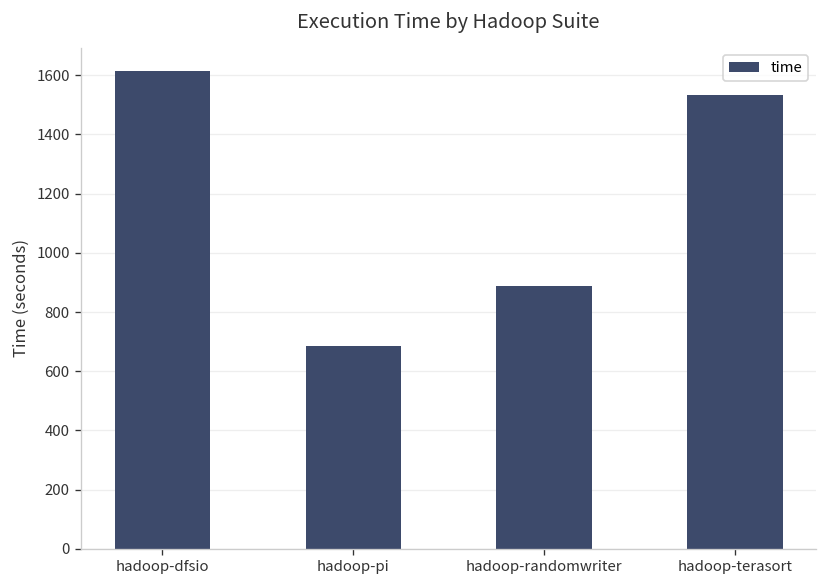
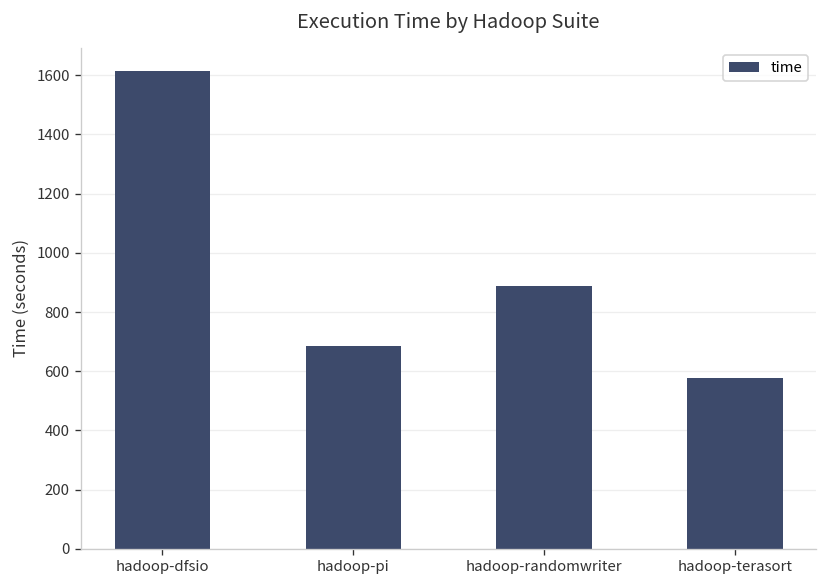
  {
    "hadoop-dfsio": 1610,
    "hadoop-pi": 680,
    "hadoop-randomwriter": 890,
-   "hadoop-terasort": 1530
+   "hadoop-terasort": 580
  }
